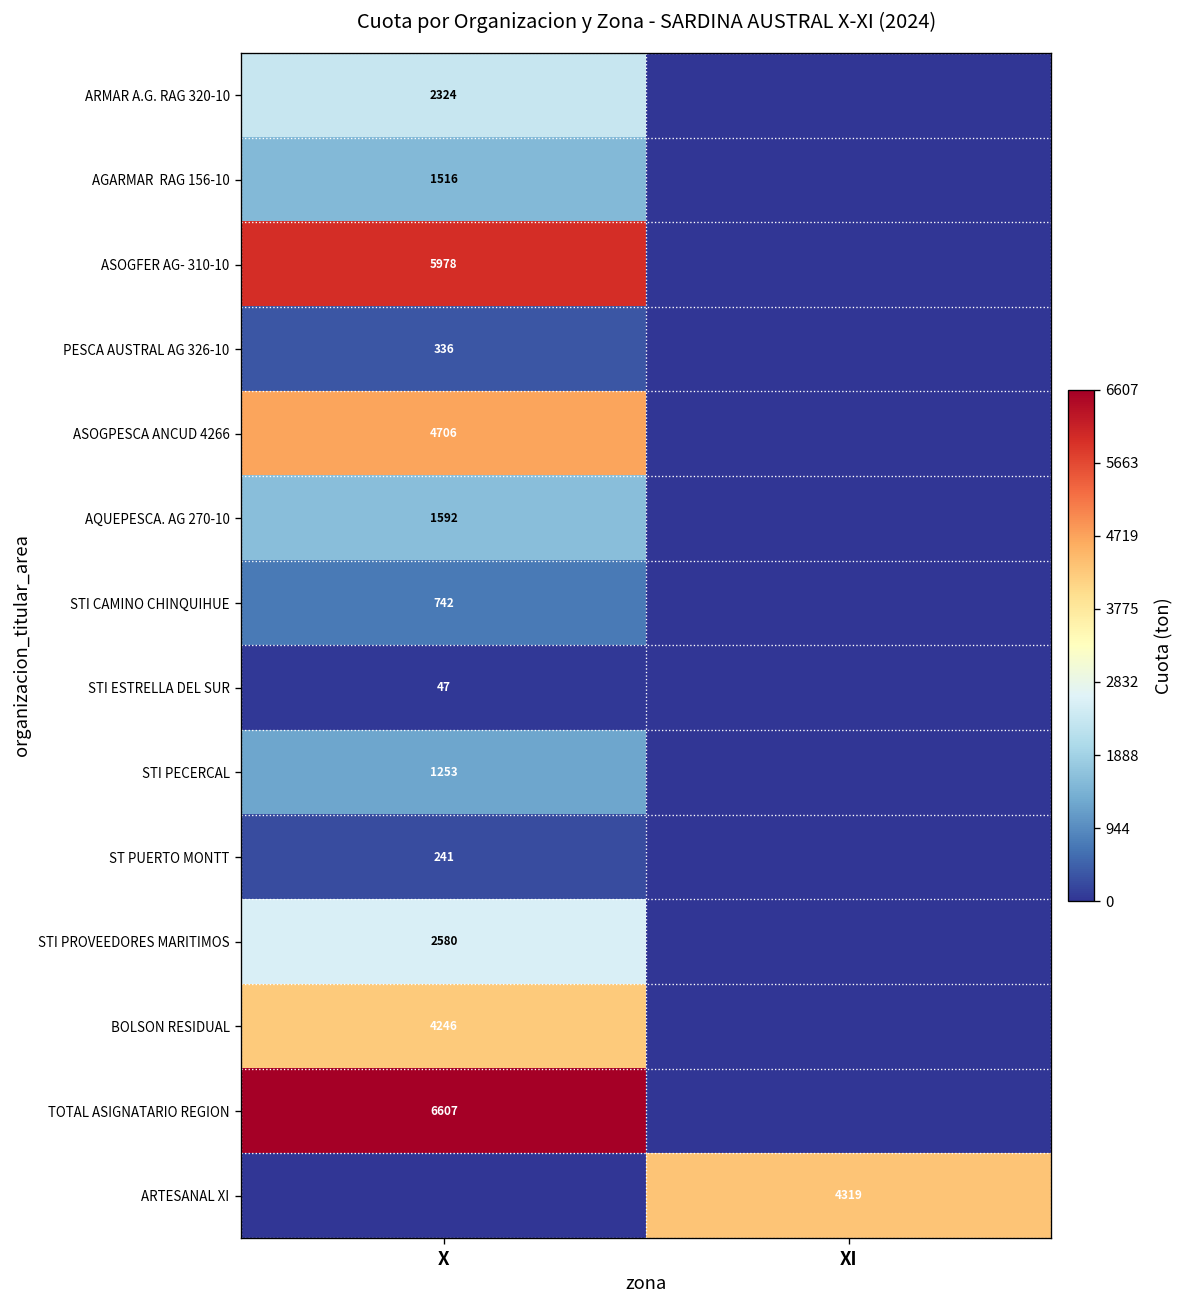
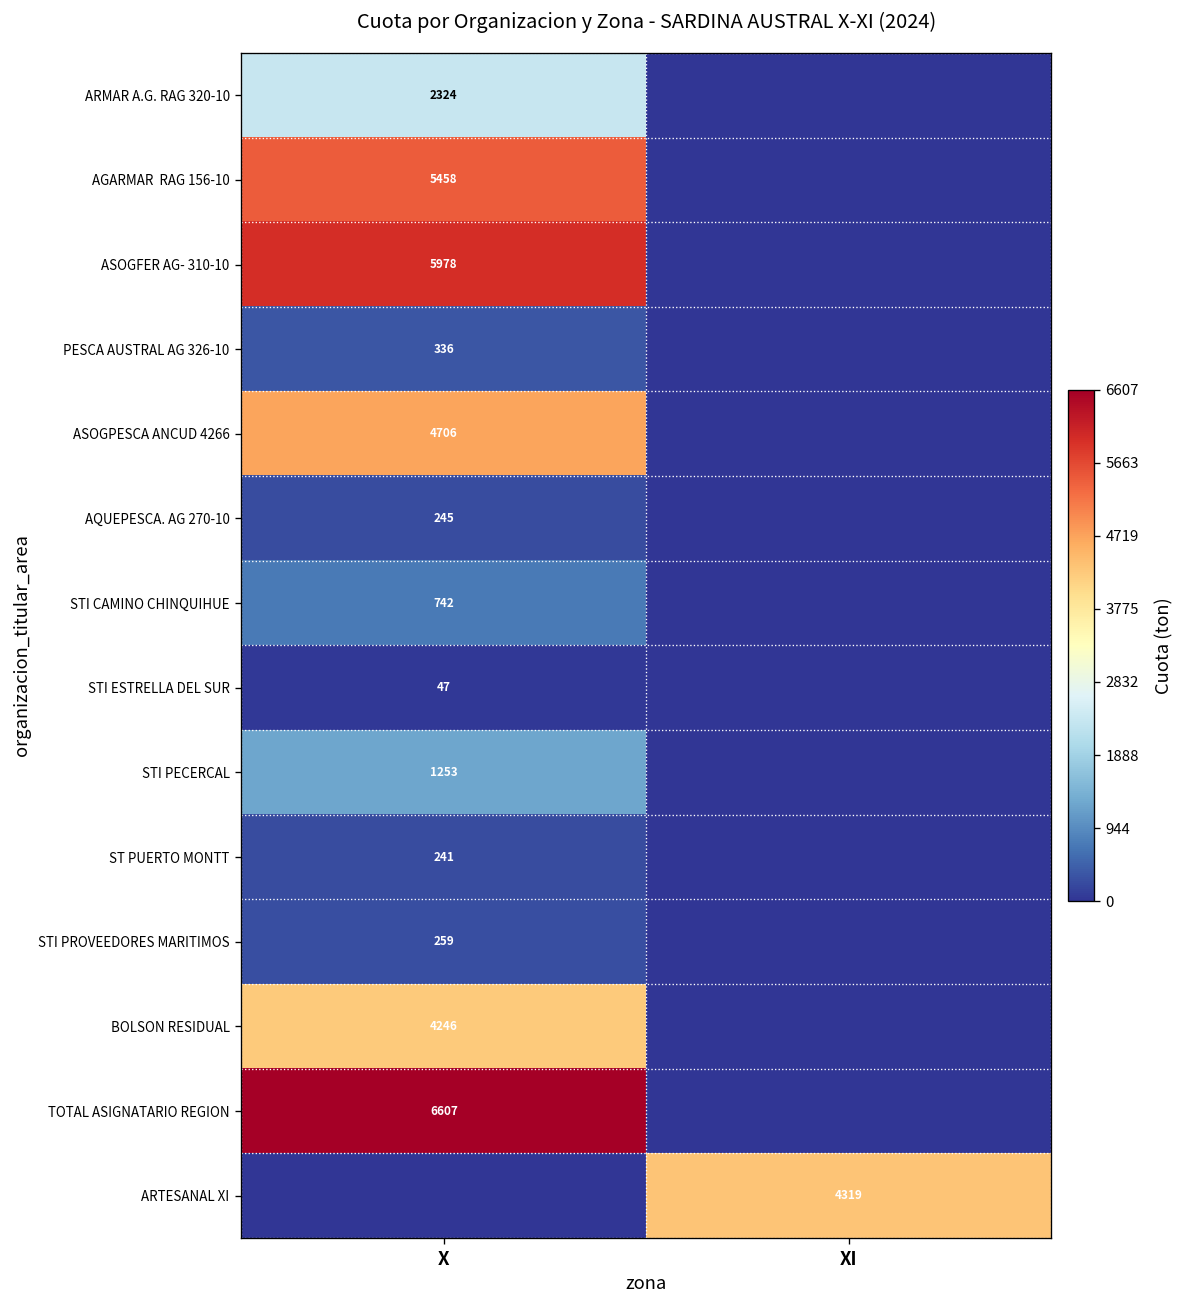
  {
    "ARMAR A.G. RAG 320-10": {
      "X": 2324
    },
    "AGARMAR RAG 156-10": {
-     "X": 1516
+     "X": 5458
    },
    "ASOGFER AG- 310-10": {
      "X": 5978
    },
    "PESCA AUSTRAL AG 326-10": {
      "X": 336
    },
    "ASOGPESCA ANCUD 4266": {
      "X": 4706
    },
    "AQUEPESCA. AG 270-10": {
-     "X": 1592
+     "X": 245
    },
    "STI CAMINO CHINQUIHUE": {
      "X": 742
    },
    "STI ESTRELLA DEL SUR": {
      "X": 47
    },
    "STI PECERCAL": {
      "X": 1253
    },
    "ST PUERTO MONTT": {
      "X": 241
    },
    "STI PROVEEDORES MARITIMOS": {
-     "X": 2580
+     "X": 259
    },
    "BOLSON RESIDUAL": {
      "X": 4246
    },
    "TOTAL ASIGNATARIO REGION": {
      "X": 6607
    },
    "ARTESANAL XI": {
      "XI": 4319
    }
  }
